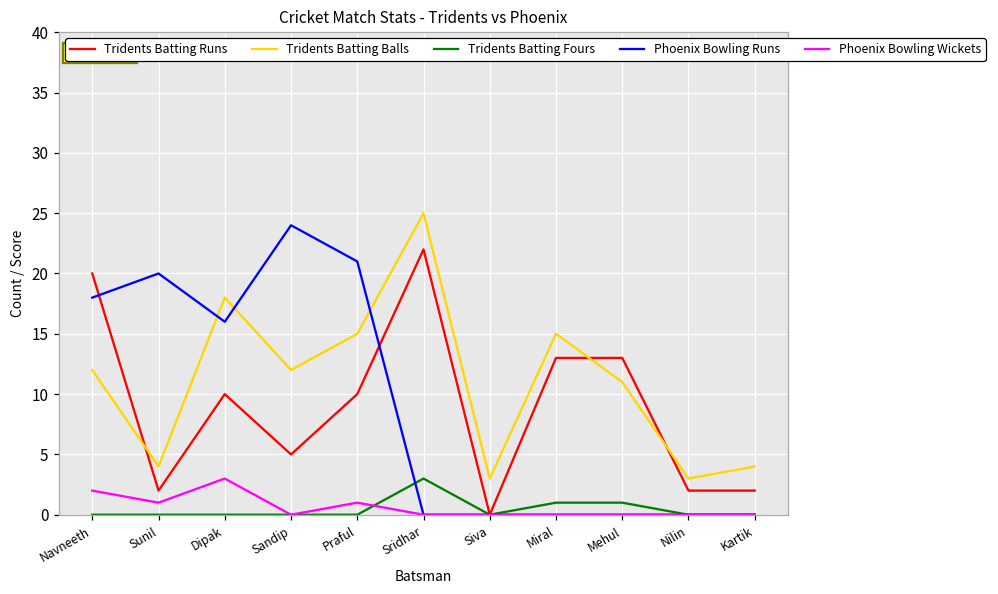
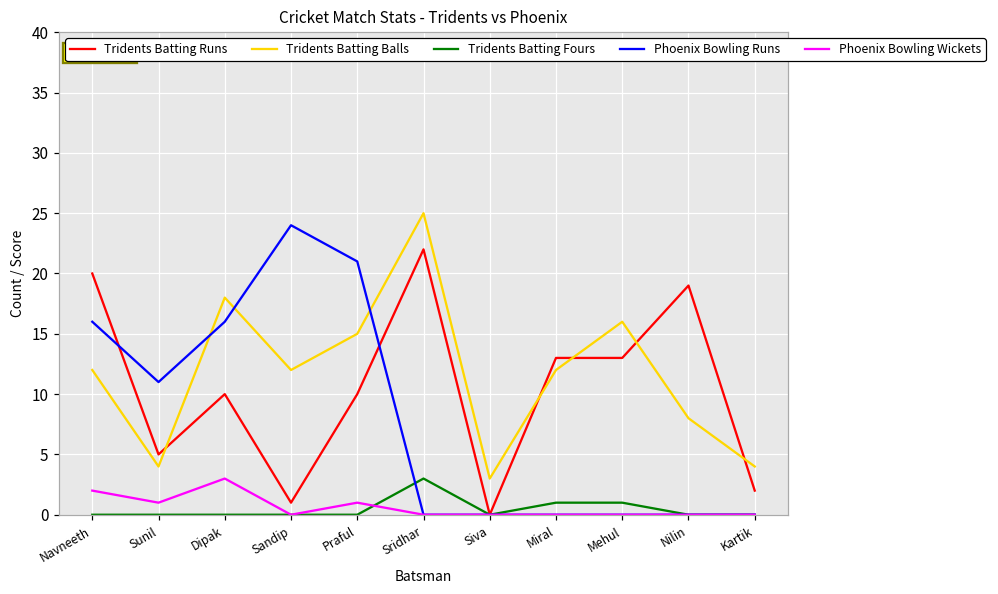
  {
    "Tridents Batting Runs": {
      "Navneeth": 20,
-     "Sunil": 2,
+     "Sunil": 5,
      "Dipak": 10,
-     "Sandip": 5,
+     "Sandip": 1,
      "Praful": 10,
      "Sridhar": 22,
      "Miral": 13,
      "Mehul": 13,
-     "Nilin": 2,
+     "Nilin": 19,
      "Kartik": 2
    },
    "Tridents Batting Balls": {
      "Navneeth": 12,
      "Sunil": 4,
      "Dipak": 18,
      "Sandip": 12,
      "Praful": 15,
      "Sridhar": 25,
      "Siva": 3,
-     "Miral": 15,
-     "Mehul": 11,
-     "Nilin": 3,
+     "Miral": 12,
+     "Mehul": 16,
+     "Nilin": 8,
      "Kartik": 4
    },
    "Tridents Batting Fours": {
      "Navneeth": 0,
      "Sunil": 0,
      "Dipak": 0,
      "Praful": 0,
      "Sridhar": 3,
      "Miral": 1,
      "Mehul": 1
    },
    "Phoenix Bowling Runs": {
-     "Navneeth": 18,
-     "Sunil": 20,
+     "Navneeth": 16,
+     "Sunil": 11,
      "Dipak": 16,
      "Sandip": 24,
      "Praful": 21
    },
    "Phoenix Bowling Wickets": {
      "Navneeth": 2,
      "Sunil": 1,
      "Dipak": 3,
      "Praful": 1
    }
  }
